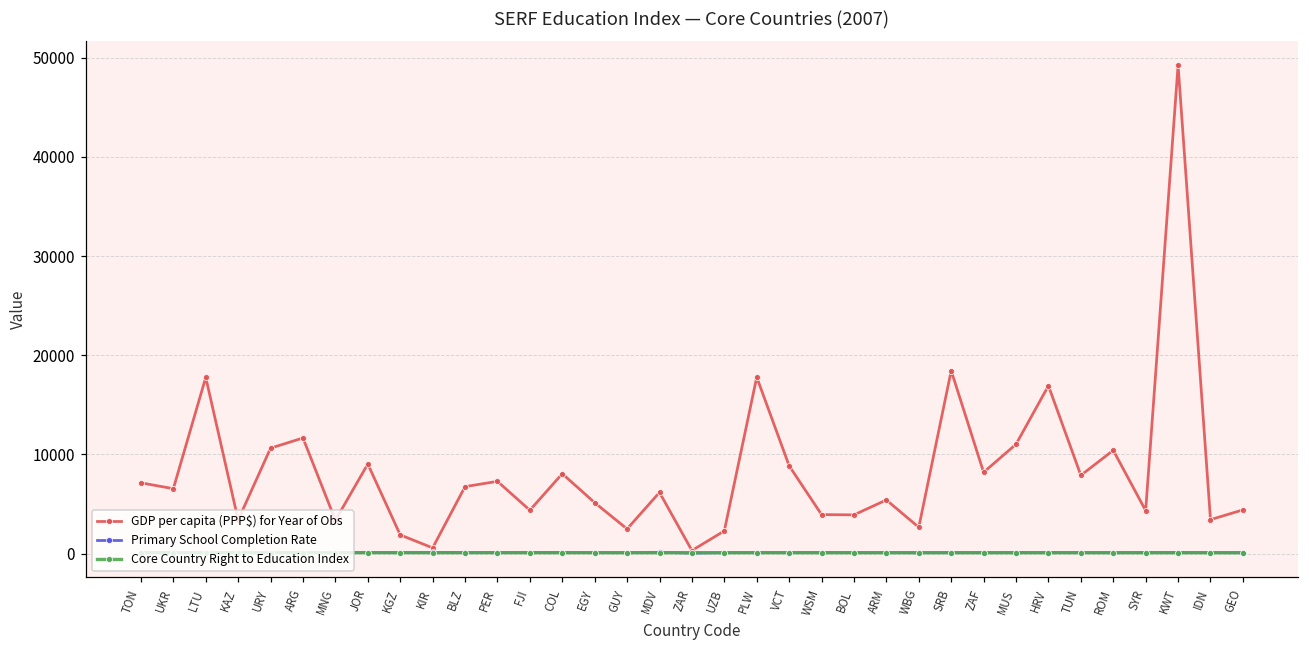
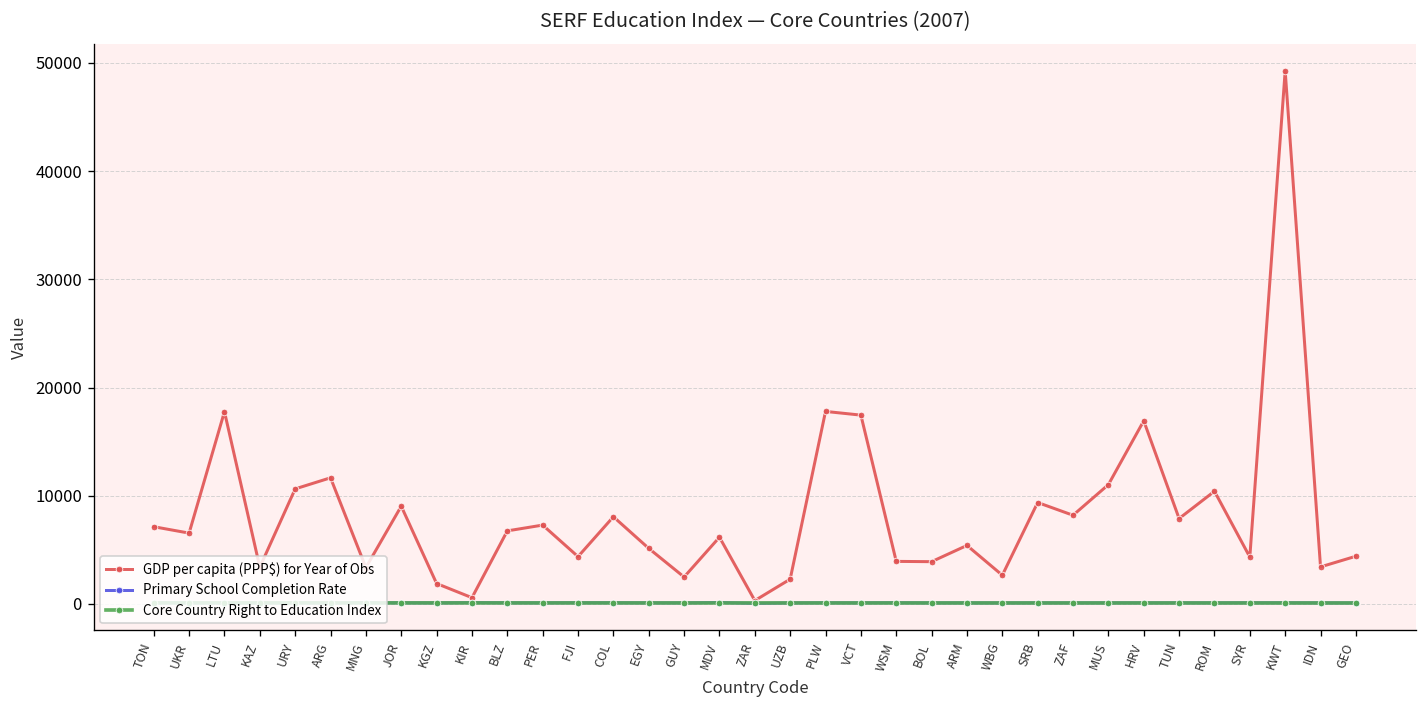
  {
    "GDP per capita (PPP$) for Year of Obs": {
      "TON": 7000,
      "UKR": 7000,
      "LTU": 18000,
      "URY": 11000,
      "ARG": 12000,
      "JOR": 9000,
      "KGZ": 2000,
      "KIR": 1000,
      "BLZ": 7000,
      "PER": 7000,
      "FJI": 4000,
      "COL": 8000,
      "EGY": 5000,
      "GUY": 2000,
      "MDV": 6000,
      "UZB": 2000,
      "PLW": 18000,
-     "VCT": 9000,
+     "VCT": 17000,
      "WSM": 4000,
      "BOL": 4000,
      "ARM": 5000,
      "WBG": 3000,
-     "SRB": 18000,
+     "SRB": 9000,
      "ZAF": 8000,
      "MUS": 11000,
      "HRV": 17000,
      "TUN": 8000,
      "ROM": 10000,
      "SYR": 4000,
      "KWT": 49000,
      "IDN": 3000,
      "GEO": 4000
    }
  }
